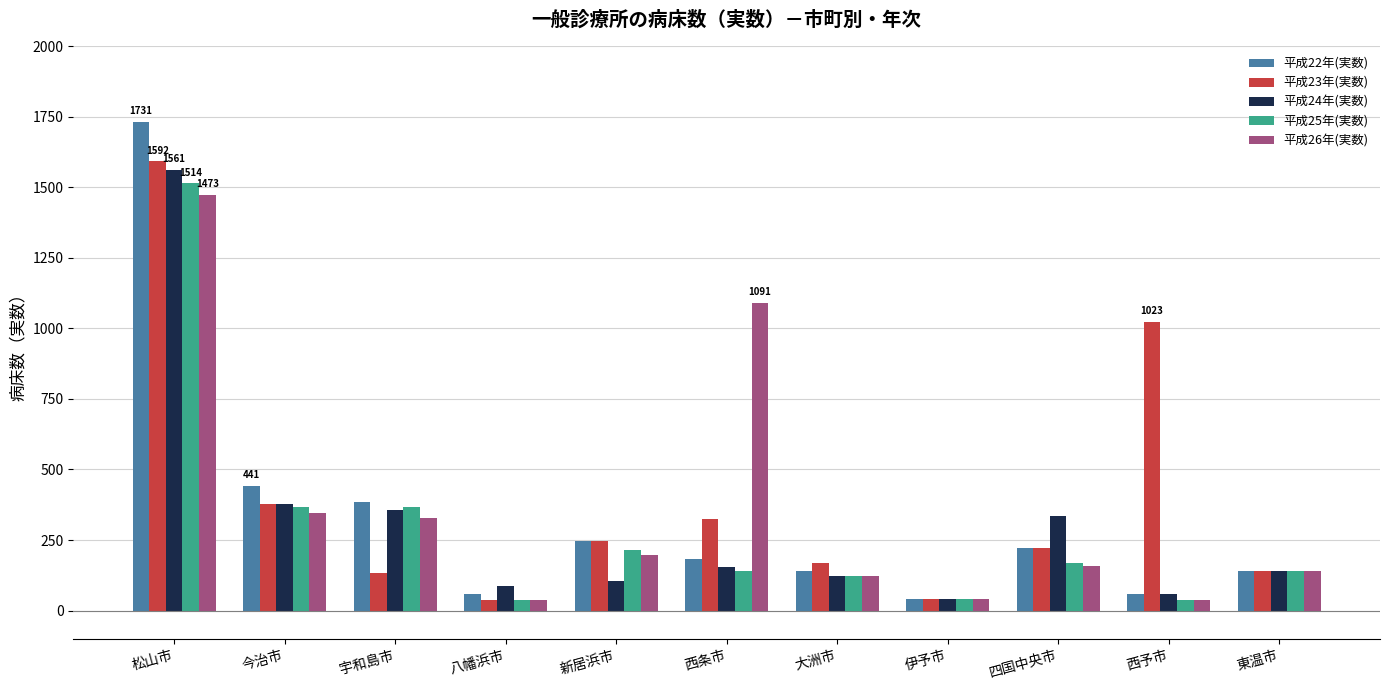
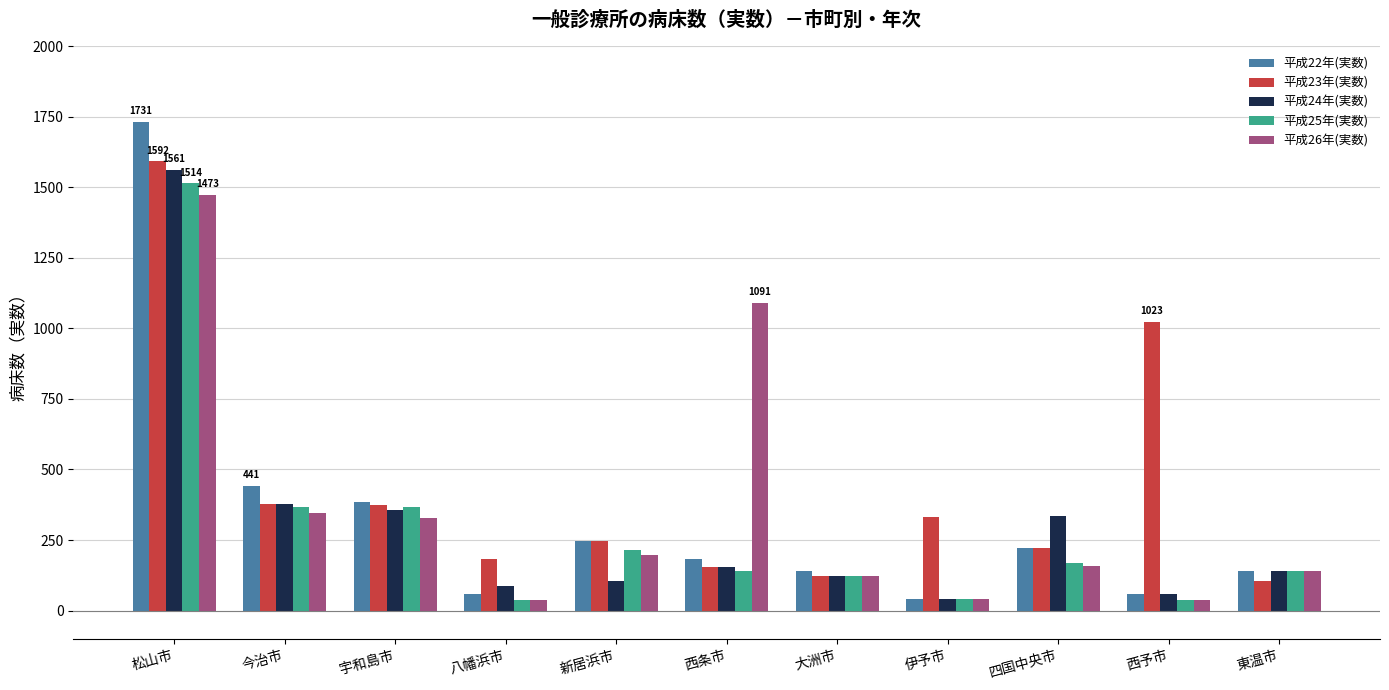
  {
    "平成23年(実数)": {
      "今治市": 380,
-     "宇和島市": 130,
-     "八幡浜市": 40,
+     "宇和島市": 370,
+     "八幡浜市": 180,
      "新居浜市": 250,
-     "西条市": 320,
-     "大洲市": 170,
-     "伊予市": 40,
+     "西条市": 150,
+     "大洲市": 120,
+     "伊予市": 330,
      "四国中央市": 220,
-     "東温市": 140
+     "東温市": 110
    },
    "平成24年(実数)": {
      "松山市": 1561
    },
    "平成26年(実数)": {
      "松山市": 1473,
      "西条市": 1091
    }
  }
